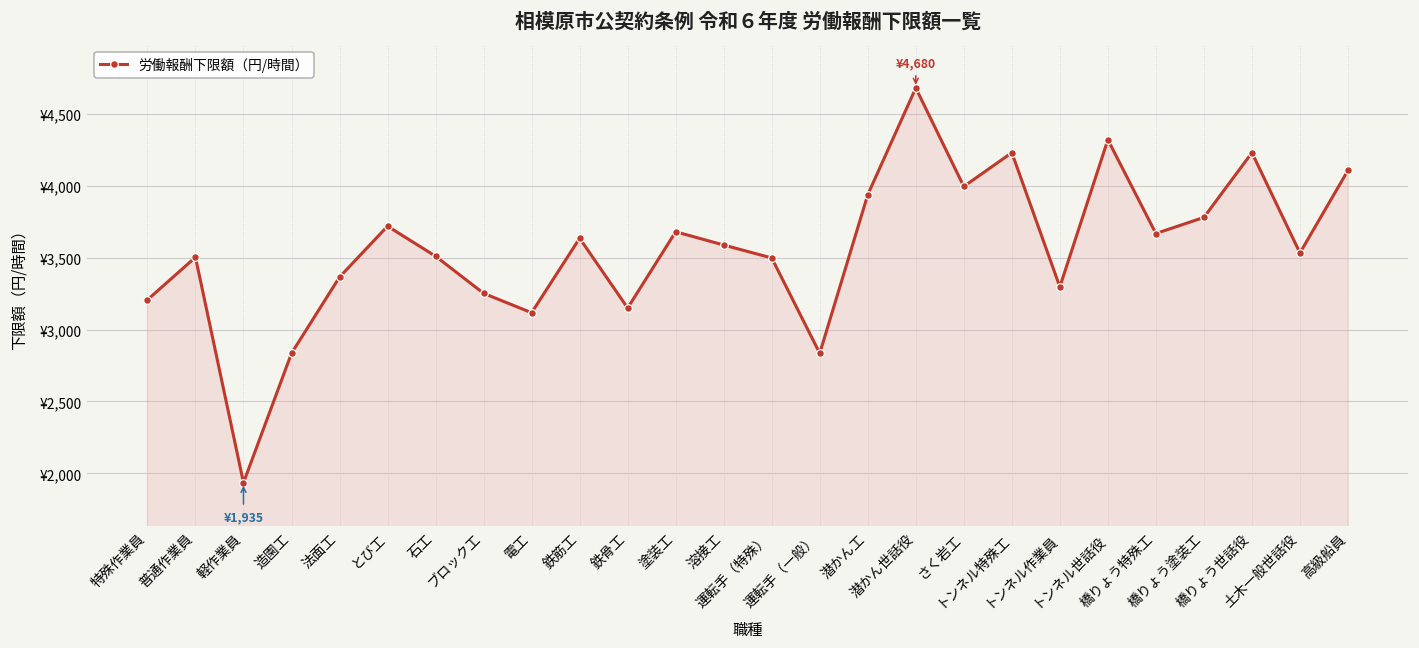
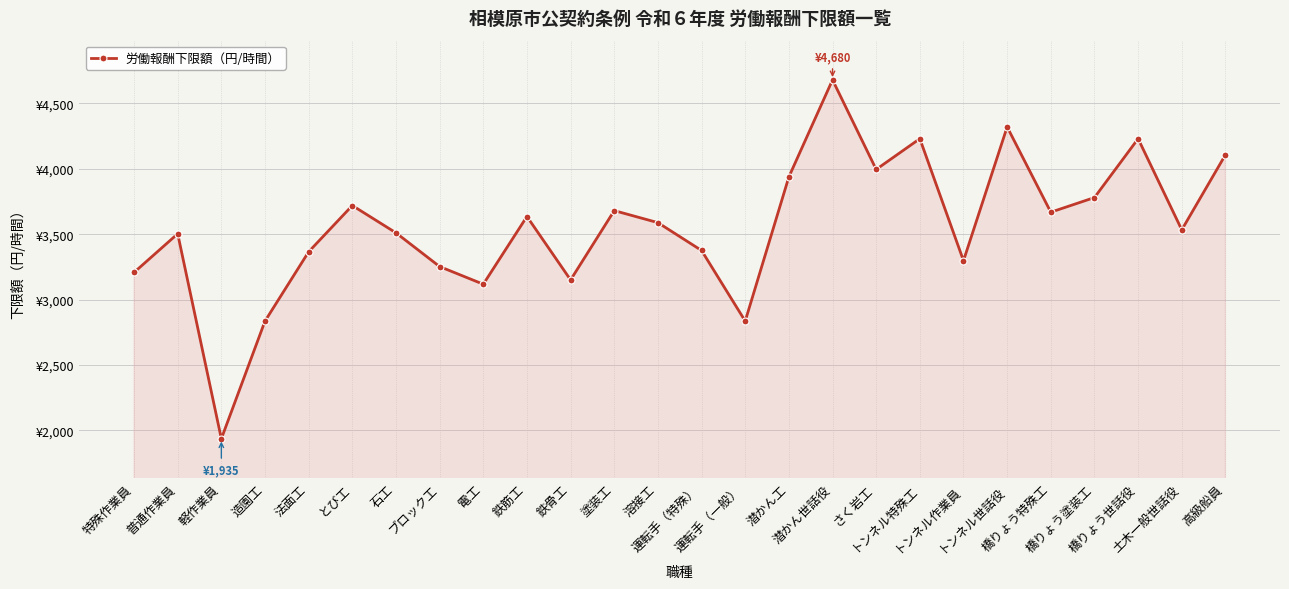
  {
    "特殊作業員": "¥3,210",
    "普通作業員": "¥3,500",
    "造園工": "¥2,840",
    "法面工": "¥3,370",
    "とび工": "¥3,720",
    "石工": "¥3,510",
    "ブロック工": "¥3,250",
    "電工": "¥3,120",
    "鉄筋工": "¥3,640",
    "鉄骨工": "¥3,150",
    "塗装工": "¥3,680",
    "溶接工": "¥3,590",
-   "運転手（特殊）": "¥3,500",
+   "運転手（特殊）": "¥3,380",
    "運転手（一般）": "¥2,840",
    "潜かん工": "¥3,940",
    "さく岩工": "¥4,000",
    "トンネル特殊工": "¥4,230",
    "トンネル作業員": "¥3,300",
    "トンネル世話役": "¥4,320",
    "橋りょう特殊工": "¥3,670",
    "橋りょう塗装工": "¥3,780",
    "橋りょう世話役": "¥4,230",
    "土木一般世話役": "¥3,530",
    "高級船員": "¥4,110"
  }
